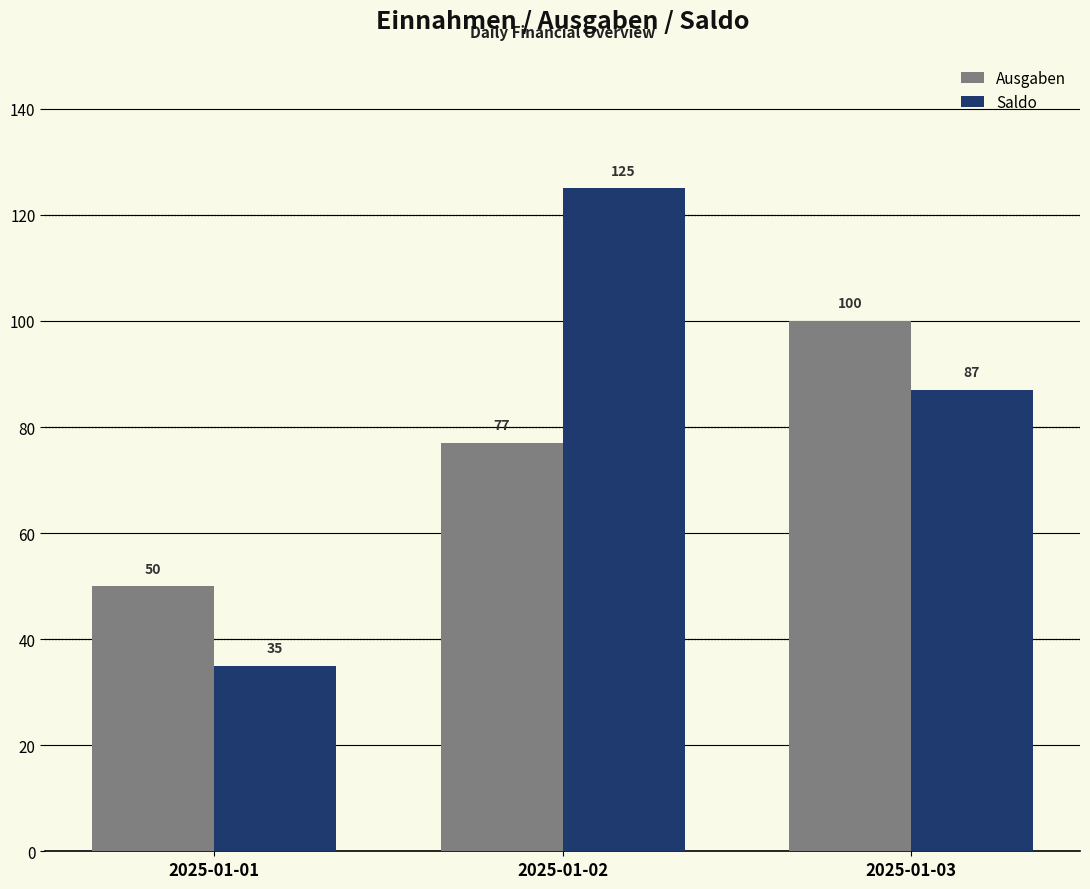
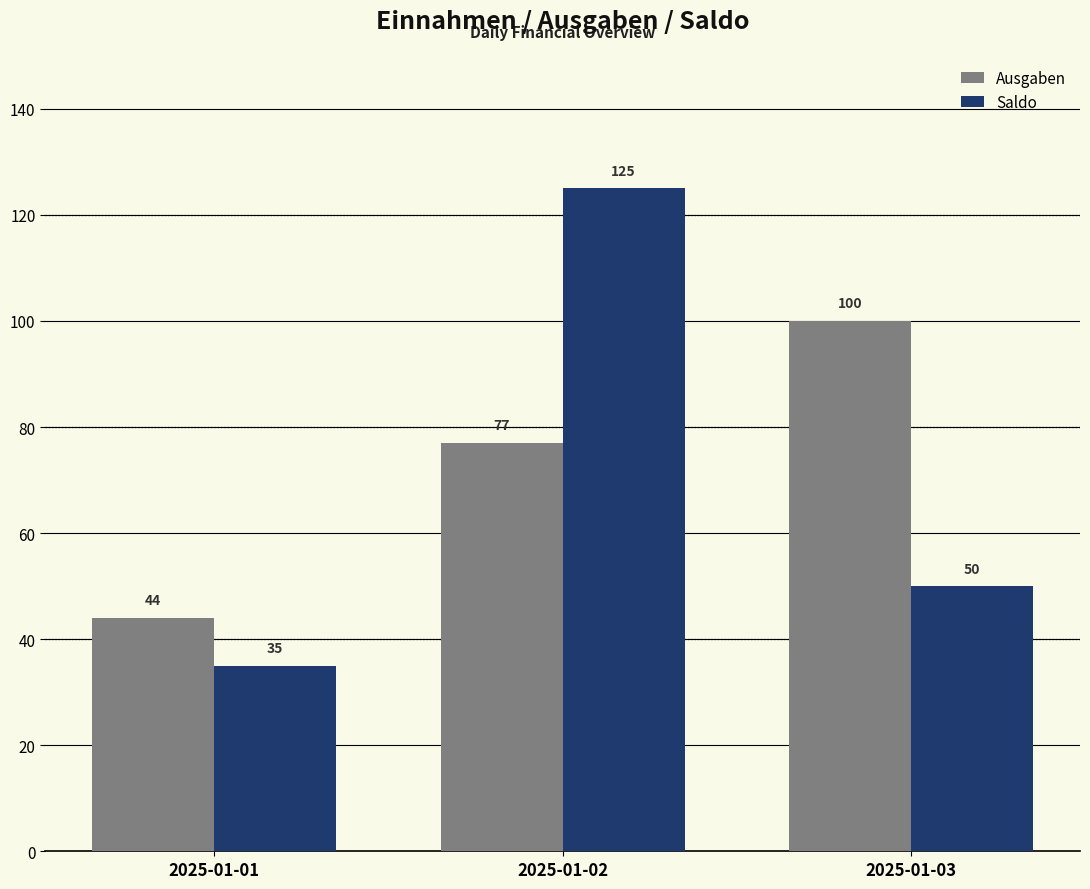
  {
    "Ausgaben": {
-     "2025-01-01": 50,
+     "2025-01-01": 44,
      "2025-01-02": 77,
      "2025-01-03": 100
    },
    "Saldo": {
      "2025-01-01": 35,
      "2025-01-02": 125,
-     "2025-01-03": 87
+     "2025-01-03": 50
    }
  }
